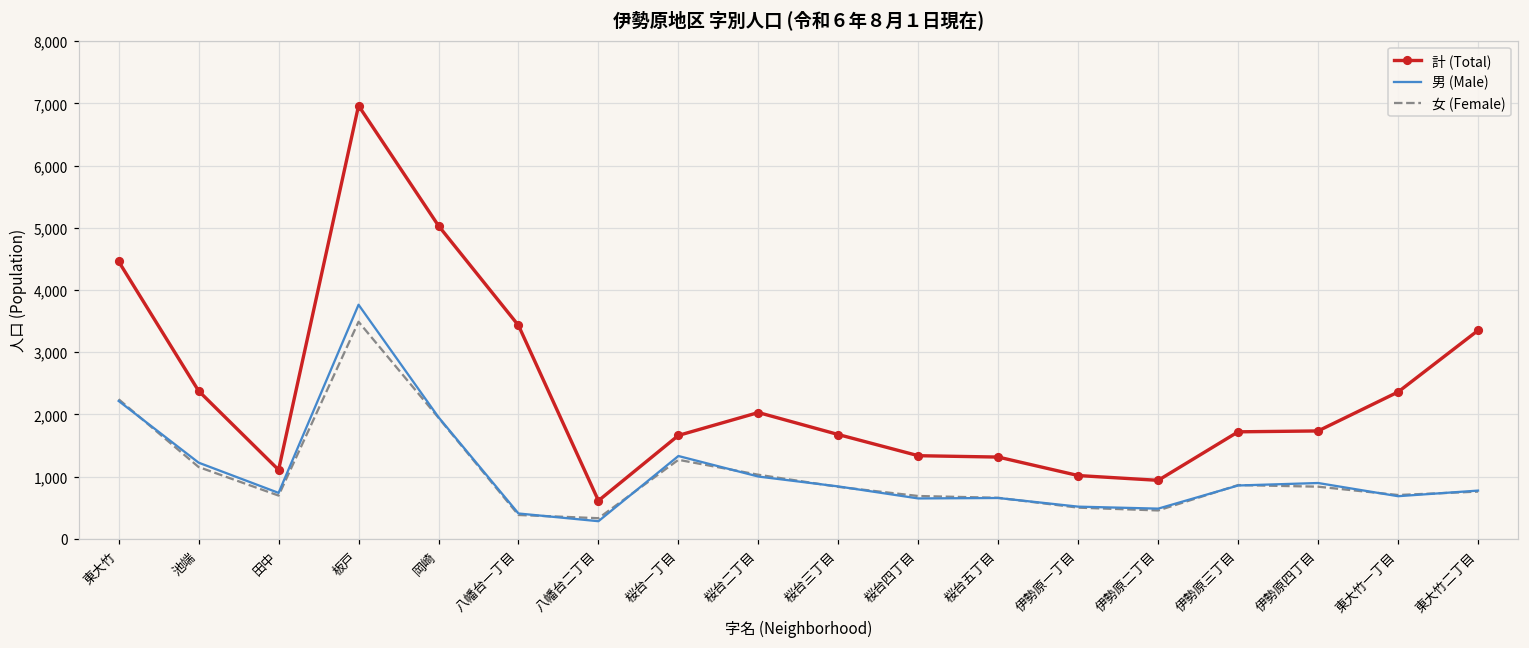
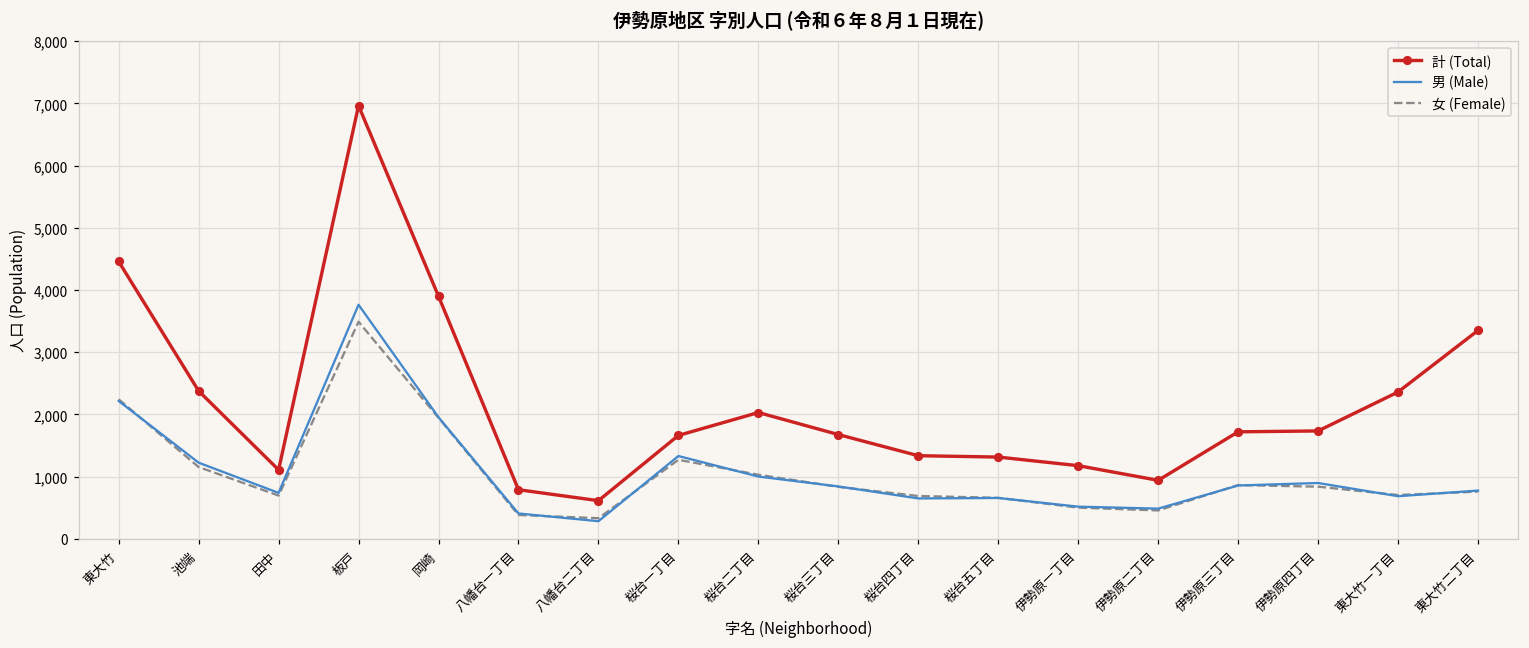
  {
    "計 (Total)": {
      "東大竹": "4,500",
      "池端": "2,400",
      "田中": "1,100",
      "板戸": "7,000",
-     "岡崎": "5,000",
-     "八幡台一丁目": "3,400",
+     "岡崎": "3,900",
+     "八幡台一丁目": "800",
      "八幡台二丁目": "600",
      "桜台一丁目": "1,700",
      "桜台二丁目": "2,000",
      "桜台三丁目": "1,700",
      "桜台四丁目": "1,300",
      "桜台五丁目": "1,300",
-     "伊勢原一丁目": "1,000",
+     "伊勢原一丁目": "1,200",
      "伊勢原二丁目": "900",
      "伊勢原三丁目": "1,700",
      "伊勢原四丁目": "1,700",
      "東大竹一丁目": "2,400",
      "東大竹二丁目": "3,300"
    },
    "男 (Male)": {
      "池端": "1,200",
      "板戸": "3,800",
      "八幡台二丁目": "300",
      "桜台一丁目": "1,300",
      "伊勢原四丁目": "900"
    },
    "女 (Female)": {
      "池端": "1,200",
      "板戸": "3,500",
      "八幡台二丁目": "300",
      "桜台一丁目": "1,300",
      "伊勢原四丁目": "800"
    }
  }
